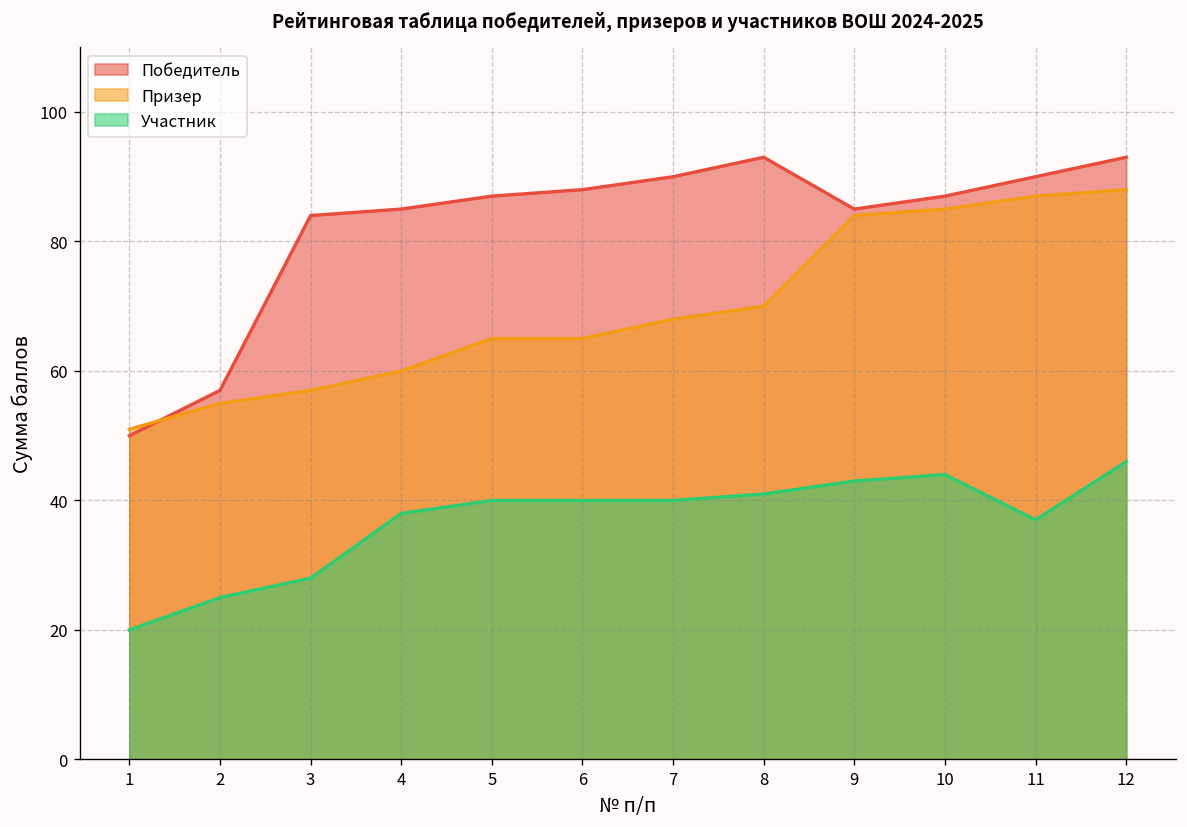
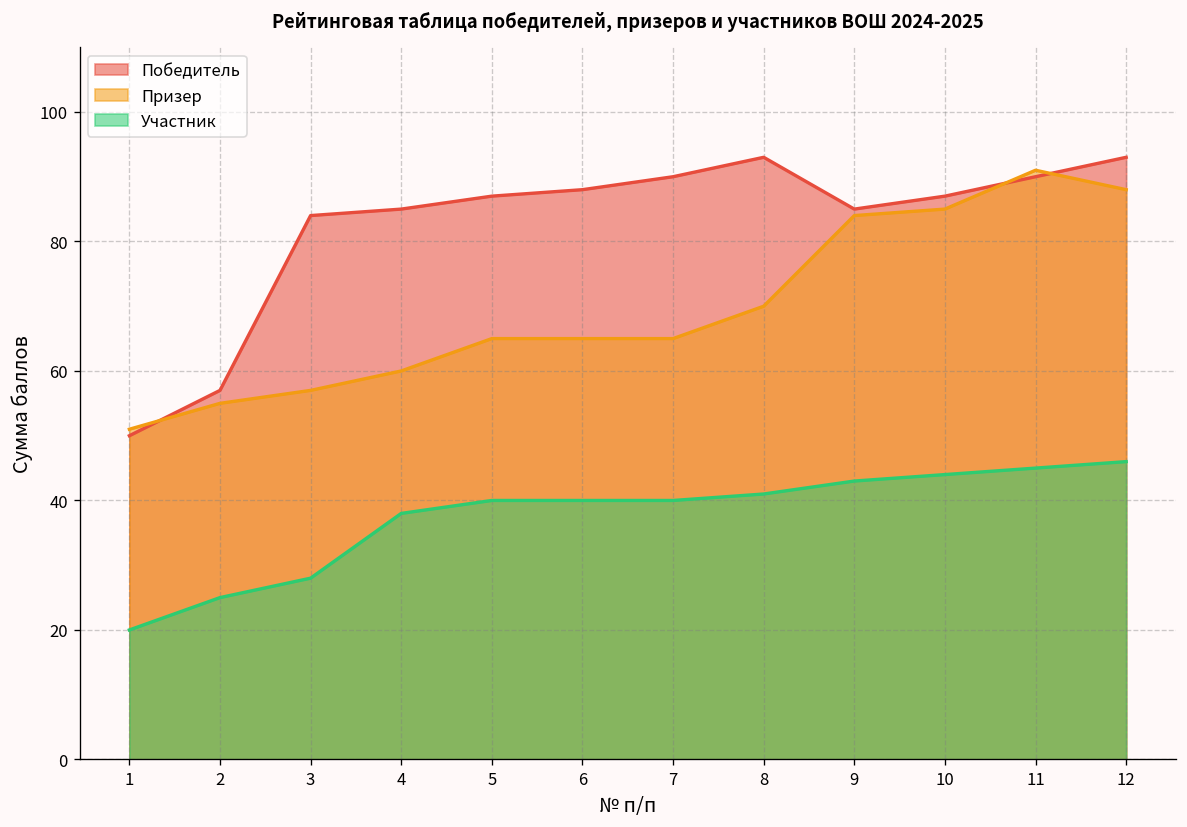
  {
    "Победитель": {
      "1": 50,
      "2": 57,
      "3": 84,
      "4": 85,
      "5": 87,
      "6": 88,
      "7": 90,
      "8": 93,
      "9": 85,
      "10": 87,
      "11": 90,
      "12": 93
    },
    "Призер": {
      "1": 51,
      "2": 55,
      "3": 57,
      "4": 60,
      "5": 65,
      "6": 65,
-     "7": 68,
+     "7": 65,
      "8": 70,
      "9": 84,
      "10": 85,
-     "11": 87,
+     "11": 91,
      "12": 88
    },
    "Участник": {
      "1": 20,
      "2": 25,
      "3": 28,
      "4": 38,
      "5": 40,
      "6": 40,
      "7": 40,
      "8": 41,
      "9": 43,
      "10": 44,
-     "11": 37,
+     "11": 45,
      "12": 46
    }
  }
